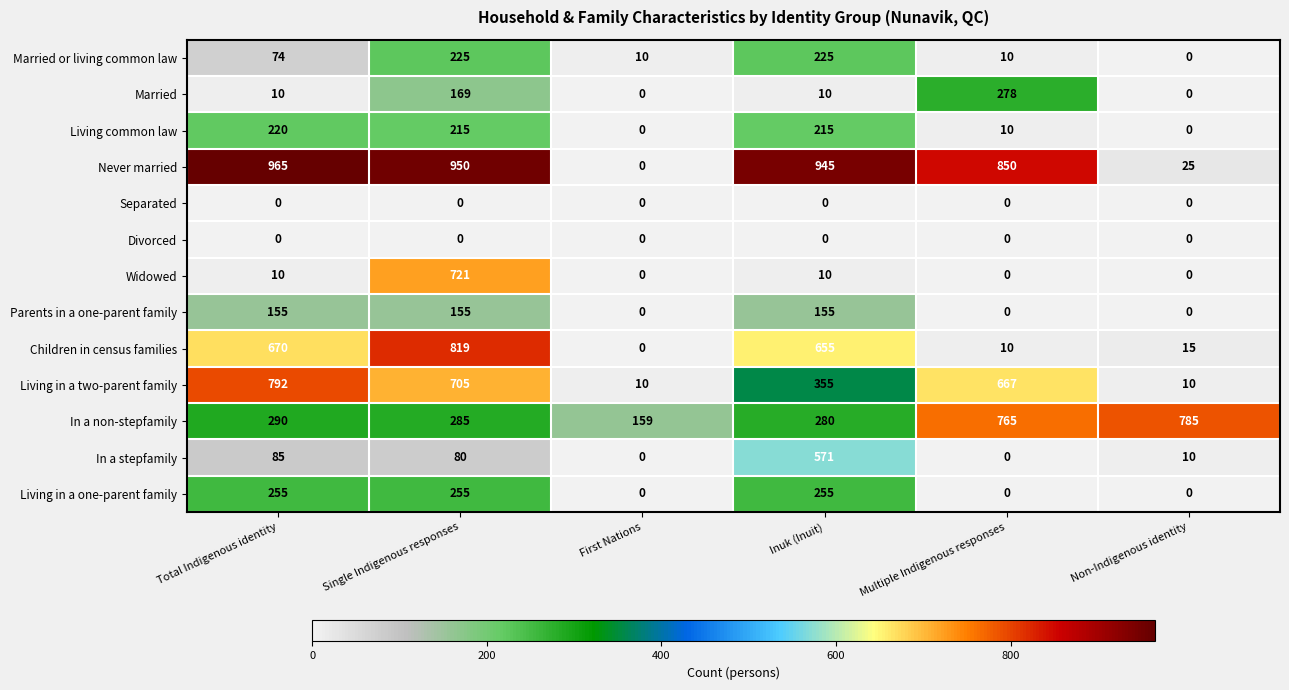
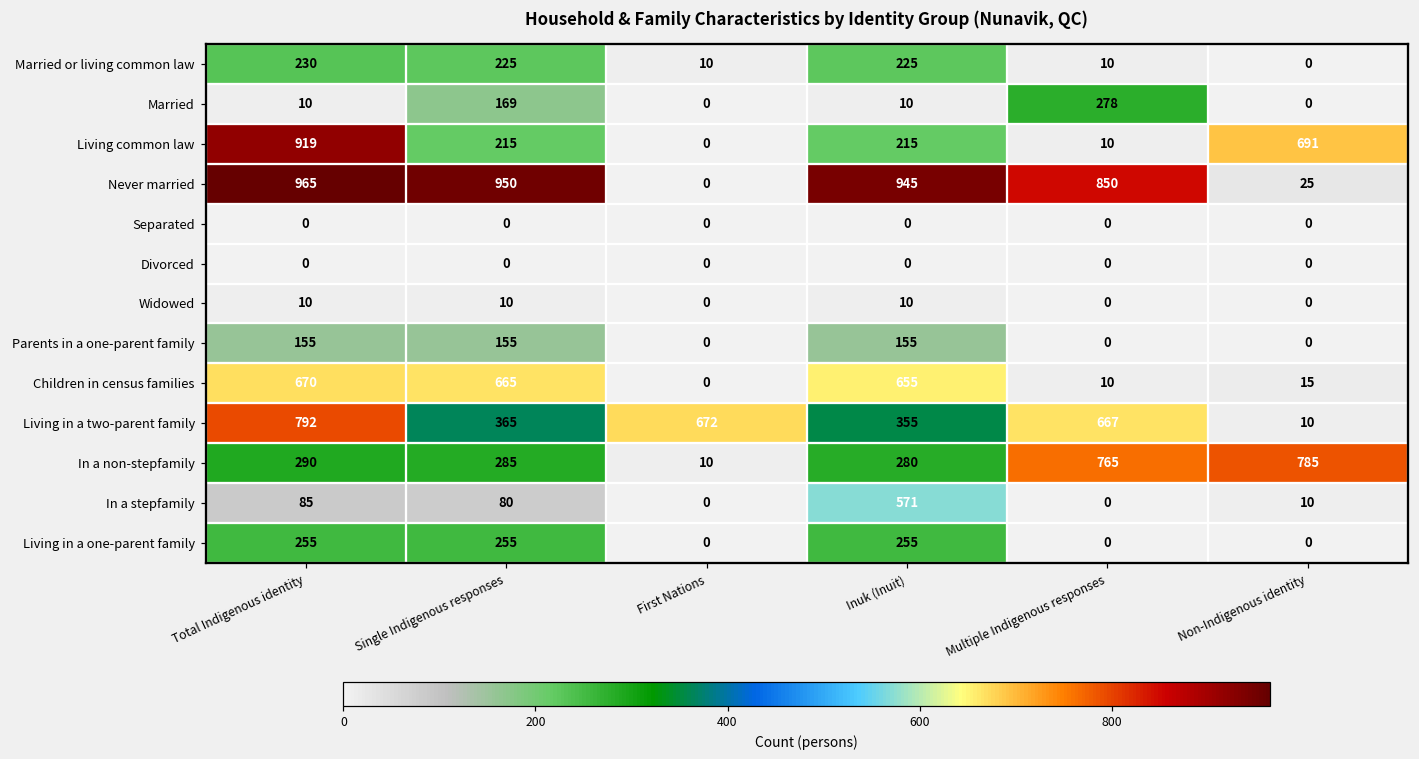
  {
    "Married or living common law": {
-     "Total Indigenous identity": 74,
+     "Total Indigenous identity": 230,
      "Single Indigenous responses": 225,
      "First Nations": 10,
      "Inuk (Inuit)": 225,
      "Multiple Indigenous responses": 10,
      "Non-Indigenous identity": 0
    },
    "Married": {
      "Total Indigenous identity": 10,
      "Single Indigenous responses": 169,
      "First Nations": 0,
      "Inuk (Inuit)": 10,
      "Multiple Indigenous responses": 278,
      "Non-Indigenous identity": 0
    },
    "Living common law": {
-     "Total Indigenous identity": 220,
+     "Total Indigenous identity": 919,
      "Single Indigenous responses": 215,
      "First Nations": 0,
      "Inuk (Inuit)": 215,
      "Multiple Indigenous responses": 10,
-     "Non-Indigenous identity": 0
+     "Non-Indigenous identity": 691
    },
    "Never married": {
      "Total Indigenous identity": 965,
      "Single Indigenous responses": 950,
      "First Nations": 0,
      "Inuk (Inuit)": 945,
      "Multiple Indigenous responses": 850,
      "Non-Indigenous identity": 25
    },
    "Separated": {
      "Total Indigenous identity": 0,
      "Single Indigenous responses": 0,
      "First Nations": 0,
      "Inuk (Inuit)": 0,
      "Multiple Indigenous responses": 0,
      "Non-Indigenous identity": 0
    },
    "Divorced": {
      "Total Indigenous identity": 0,
      "Single Indigenous responses": 0,
      "First Nations": 0,
      "Inuk (Inuit)": 0,
      "Multiple Indigenous responses": 0,
      "Non-Indigenous identity": 0
    },
    "Widowed": {
      "Total Indigenous identity": 10,
-     "Single Indigenous responses": 721,
+     "Single Indigenous responses": 10,
      "First Nations": 0,
      "Inuk (Inuit)": 10,
      "Multiple Indigenous responses": 0,
      "Non-Indigenous identity": 0
    },
    "Parents in a one-parent family": {
      "Total Indigenous identity": 155,
      "Single Indigenous responses": 155,
      "First Nations": 0,
      "Inuk (Inuit)": 155,
      "Multiple Indigenous responses": 0,
      "Non-Indigenous identity": 0
    },
    "Children in census families": {
      "Total Indigenous identity": 670,
-     "Single Indigenous responses": 819,
+     "Single Indigenous responses": 665,
      "First Nations": 0,
      "Inuk (Inuit)": 655,
      "Multiple Indigenous responses": 10,
      "Non-Indigenous identity": 15
    },
    "Living in a two-parent family": {
      "Total Indigenous identity": 792,
-     "Single Indigenous responses": 705,
-     "First Nations": 10,
+     "Single Indigenous responses": 365,
+     "First Nations": 672,
      "Inuk (Inuit)": 355,
      "Multiple Indigenous responses": 667,
      "Non-Indigenous identity": 10
    },
    "In a non-stepfamily": {
      "Total Indigenous identity": 290,
      "Single Indigenous responses": 285,
-     "First Nations": 159,
+     "First Nations": 10,
      "Inuk (Inuit)": 280,
      "Multiple Indigenous responses": 765,
      "Non-Indigenous identity": 785
    },
    "In a stepfamily": {
      "Total Indigenous identity": 85,
      "Single Indigenous responses": 80,
      "First Nations": 0,
      "Inuk (Inuit)": 571,
      "Multiple Indigenous responses": 0,
      "Non-Indigenous identity": 10
    },
    "Living in a one-parent family": {
      "Total Indigenous identity": 255,
      "Single Indigenous responses": 255,
      "First Nations": 0,
      "Inuk (Inuit)": 255,
      "Multiple Indigenous responses": 0,
      "Non-Indigenous identity": 0
    }
  }
